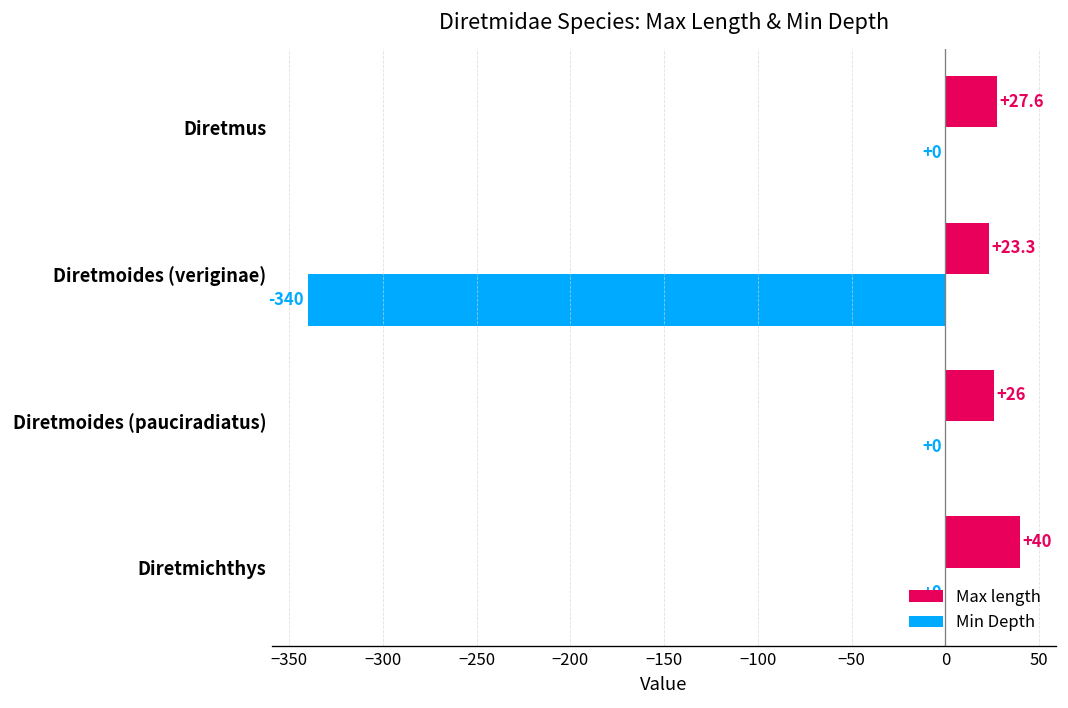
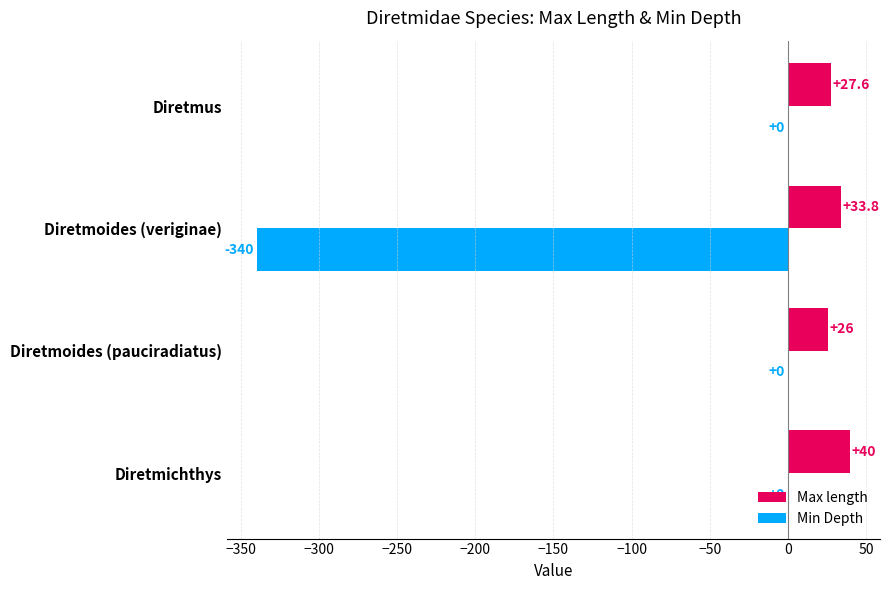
  {
    "Max length": {
      "Diretmus": "+27.6",
-     "Diretmoides (veriginae)": "+23.3",
+     "Diretmoides (veriginae)": "+33.8",
      "Diretmoides (pauciradiatus)": "+26",
      "Diretmichthys": "+40"
    },
    "Min Depth": {
      "Diretmus": "+0",
      "Diretmoides (veriginae)": "-340",
      "Diretmoides (pauciradiatus)": "+0",
      "Diretmichthys": "+0"
    }
  }
